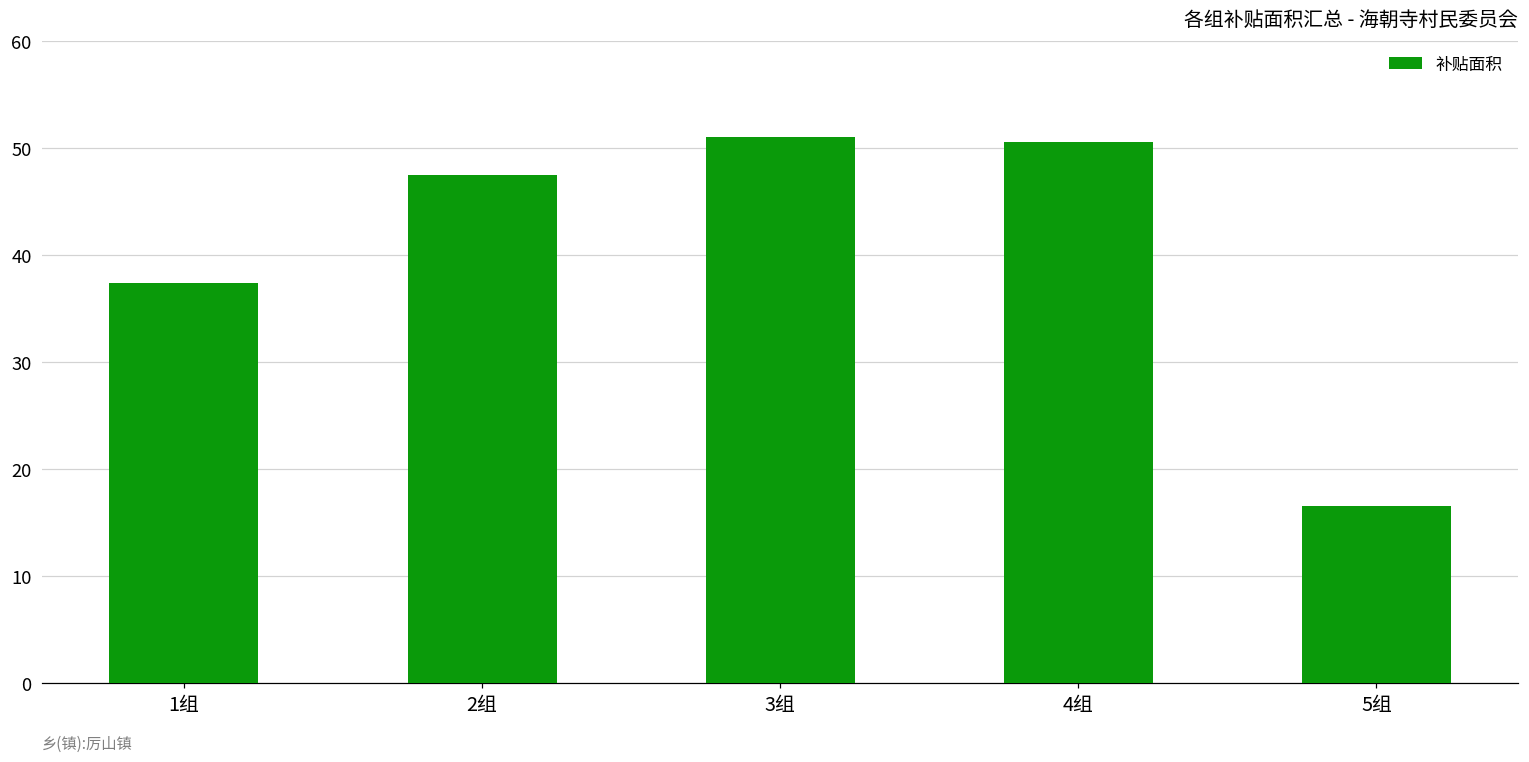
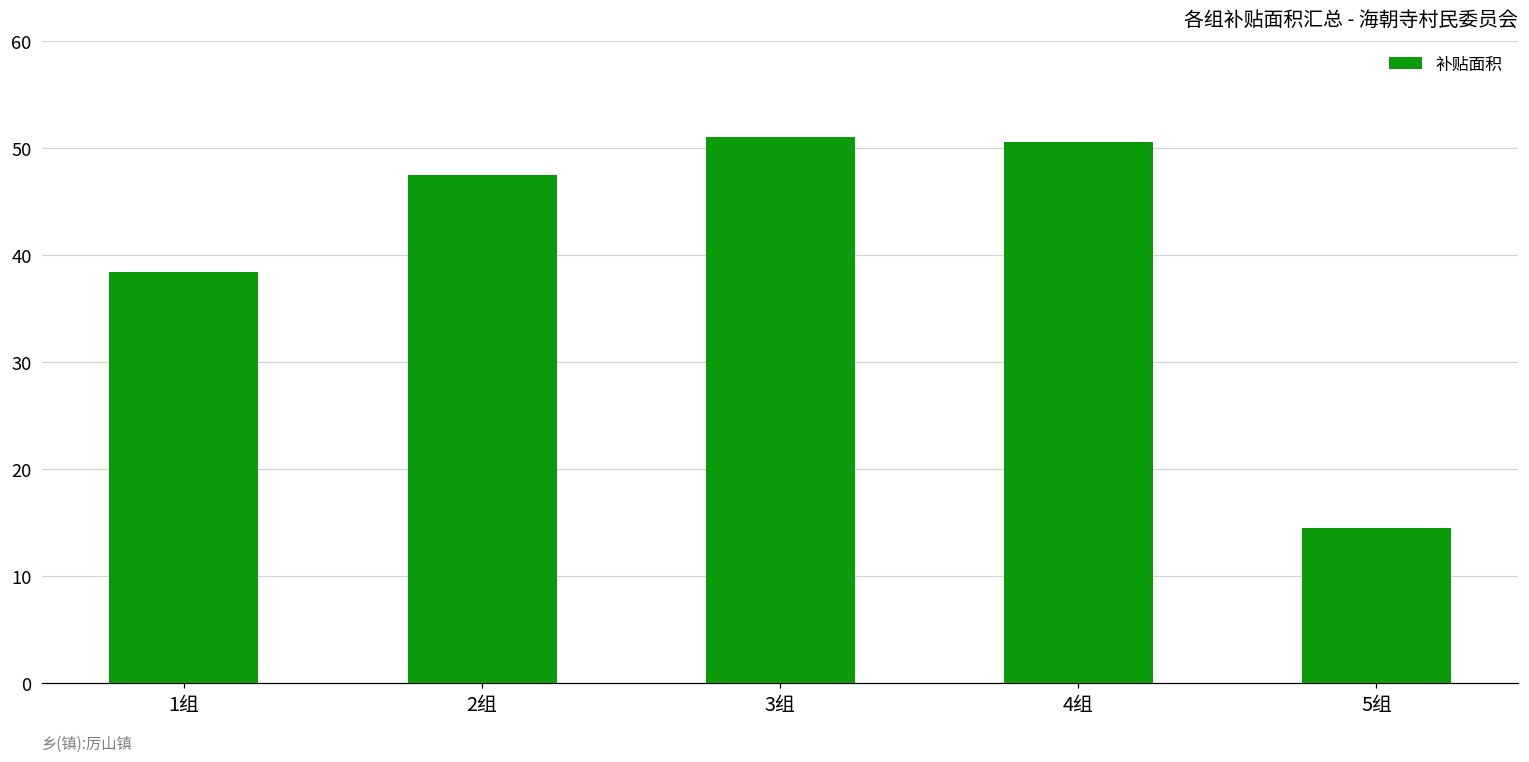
  {
-   "1组": 37,
+   "1组": 38,
    "2组": 48,
    "3组": 51,
    "4组": 51,
-   "5组": 17
+   "5组": 15
  }
